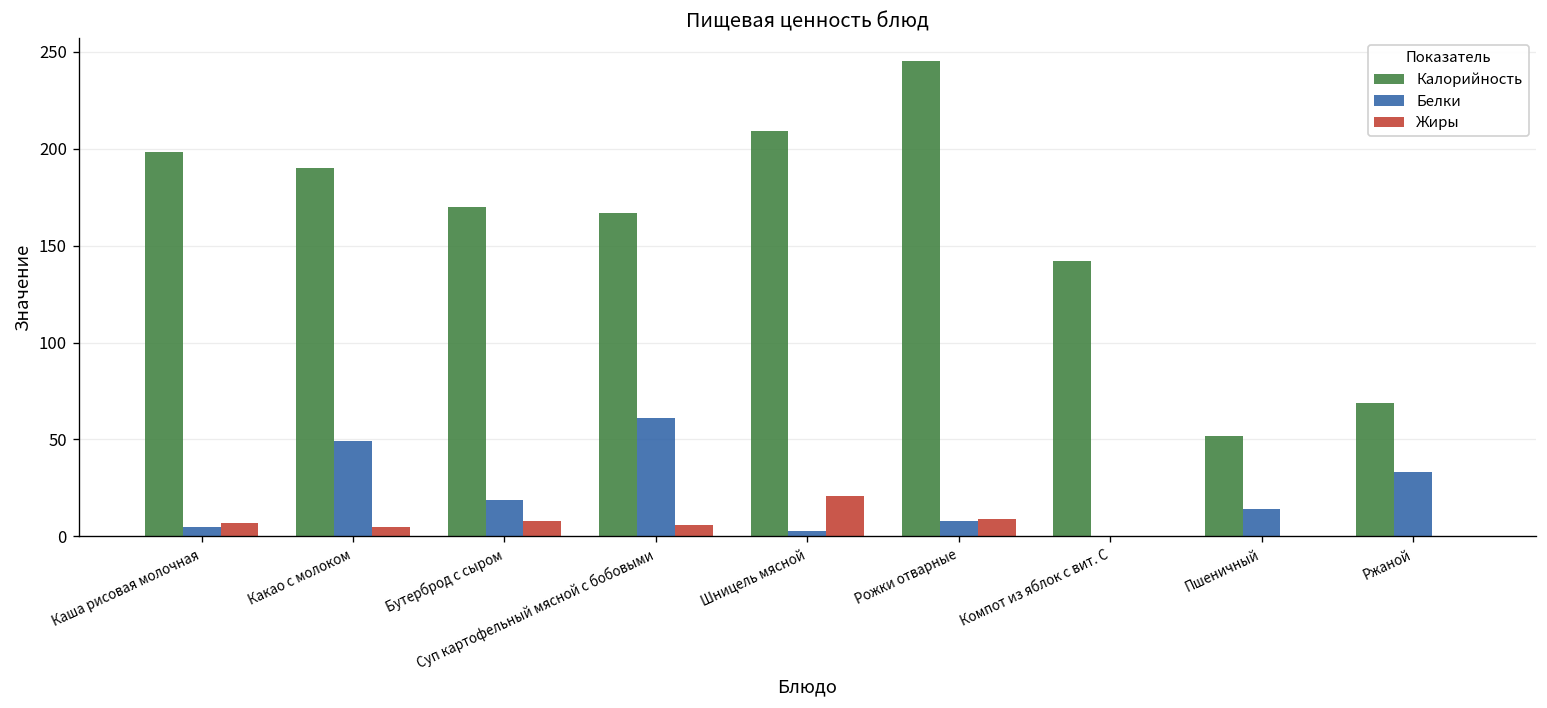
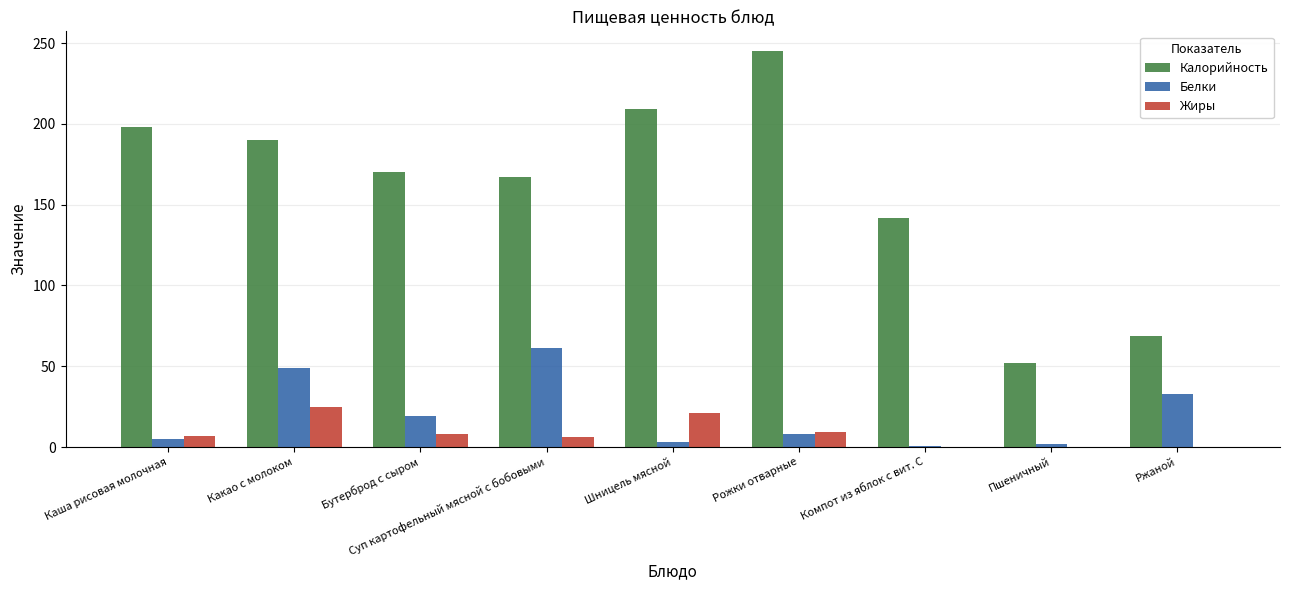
  {
    "Калорийность": {
      "Каша рисовая молочная": 198,
      "Какао с молоком": 190,
      "Бутерброд с сыром": 170,
      "Суп картофельный мясной с бобовыми": 167,
      "Шницель мясной": 209,
      "Рожки отварные": 245,
      "Компот из яблок с вит. С": 142,
      "Пшеничный": 52,
      "Ржаной": 69
    },
    "Белки": {
      "Каша рисовая молочная": 5,
      "Какао с молоком": 49,
      "Бутерброд с сыром": 19,
      "Суп картофельный мясной с бобовыми": 61,
      "Шницель мясной": 3,
      "Рожки отварные": 8,
-     "Пшеничный": 14,
+     "Пшеничный": 2,
      "Ржаной": 33
    },
    "Жиры": {
      "Каша рисовая молочная": 7,
-     "Какао с молоком": 5,
+     "Какао с молоком": 25,
      "Бутерброд с сыром": 8,
      "Суп картофельный мясной с бобовыми": 6,
      "Шницель мясной": 21,
      "Рожки отварные": 9,
      "Компот из яблок с вит. С": 0
    }
  }
